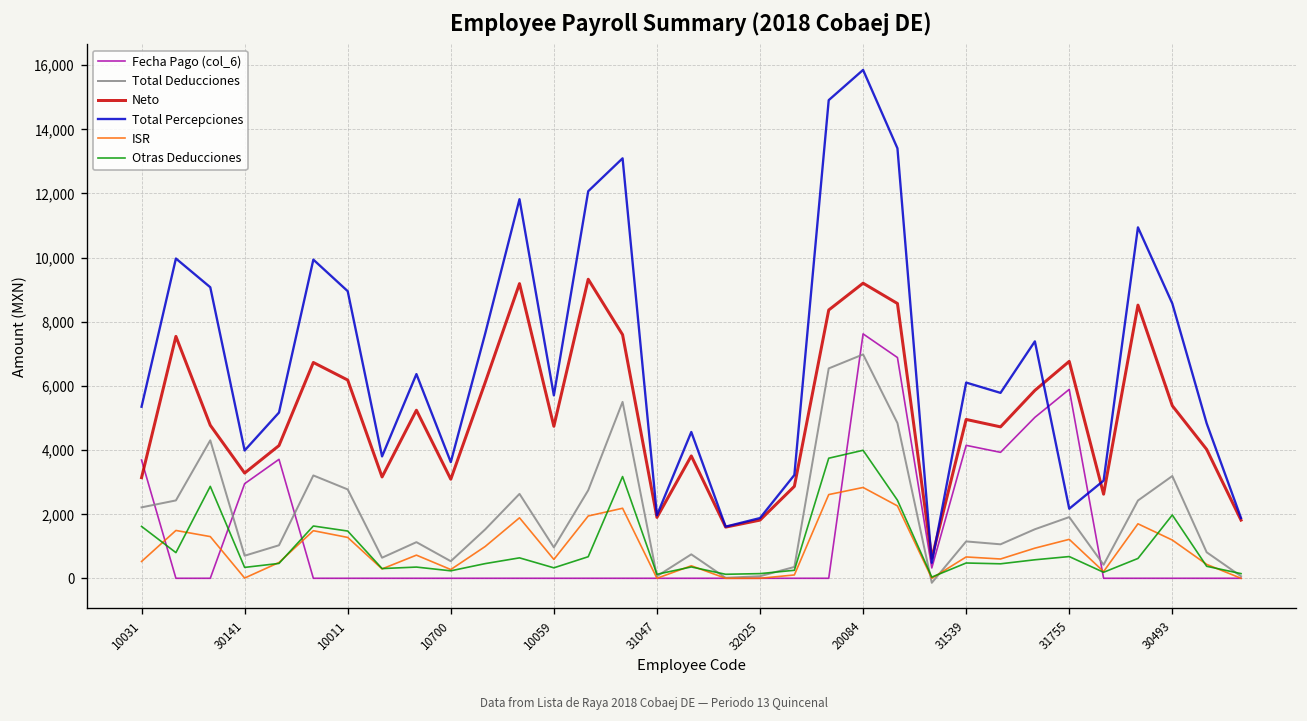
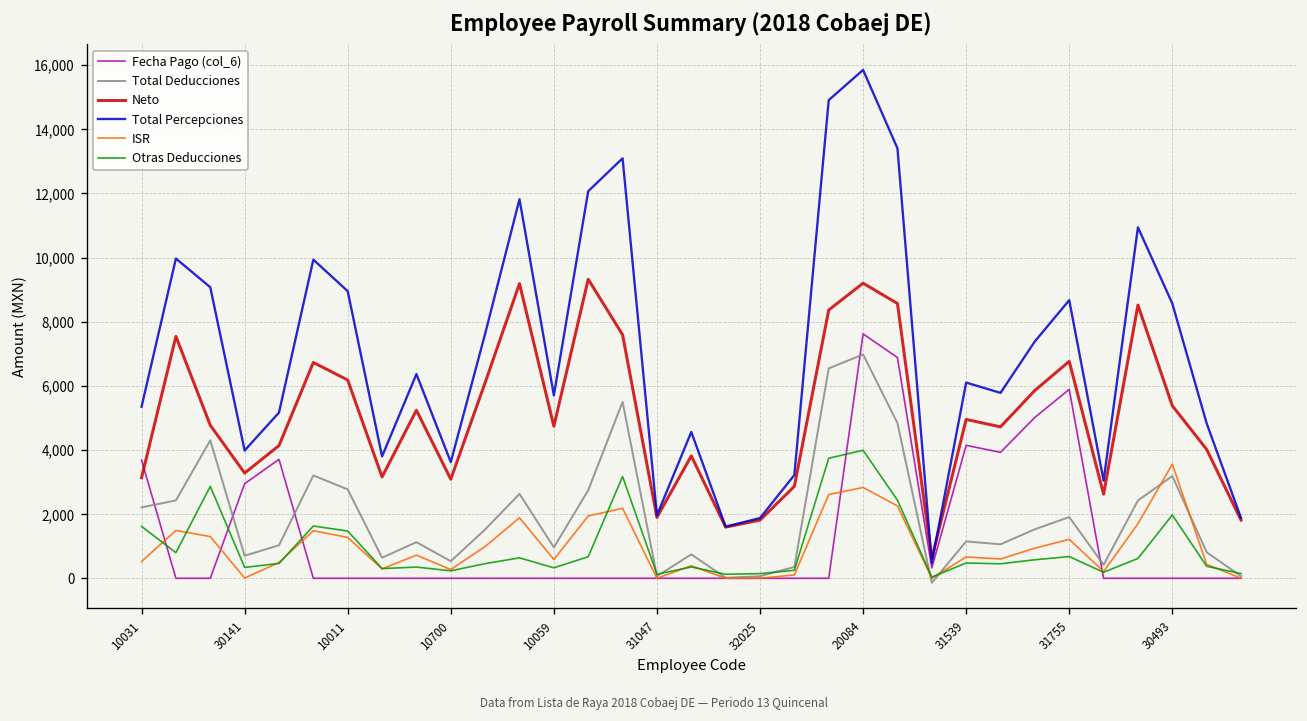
  {
    "Fecha Pago (col_6)": {
      "10031": "3,700",
      "30141": "2,900",
      "10011": "0",
      "10700": "0",
      "10059": "0",
      "20084": "7,600",
      "31539": "4,100",
      "31755": "5,900",
      "30493": "0"
    },
    "Total Deducciones": {
      "10031": "2,200",
      "30141": "700",
      "10011": "2,800",
      "10700": "500",
      "10059": "1,000",
      "20084": "7,000",
      "31539": "1,100",
      "31755": "1,900",
      "30493": "3,200"
    },
    "Neto": {
      "10031": "3,100",
      "30141": "3,300",
      "10011": "6,200",
      "10700": "3,100",
      "10059": "4,700",
      "20084": "9,200",
      "31539": "5,000",
      "31755": "6,800",
      "30493": "5,400"
    },
    "Total Percepciones": {
      "10031": "5,300",
      "30141": "4,000",
      "10011": "9,000",
      "10700": "3,600",
      "10059": "5,700",
      "20084": "15,800",
      "31539": "6,100",
-     "31755": "2,200",
+     "31755": "8,700",
      "30493": "8,600"
    },
    "ISR": {
      "10031": "500",
      "30141": "0",
      "10011": "1,300",
      "10059": "600",
      "20084": "2,800",
      "31539": "700",
      "31755": "1,200",
-     "30493": "1,200"
+     "30493": "3,600"
    },
    "Otras Deducciones": {
      "10031": "1,600",
      "30141": "300",
      "10011": "1,500",
      "10059": "300",
      "20084": "4,000",
      "31539": "500",
      "31755": "700",
      "30493": "2,000"
    }
  }
